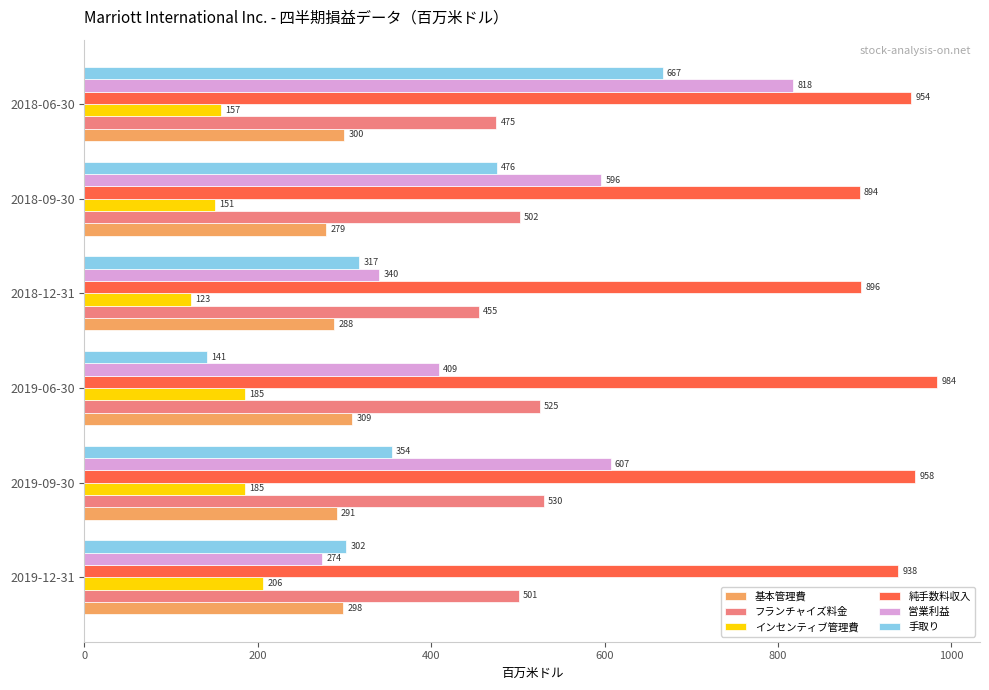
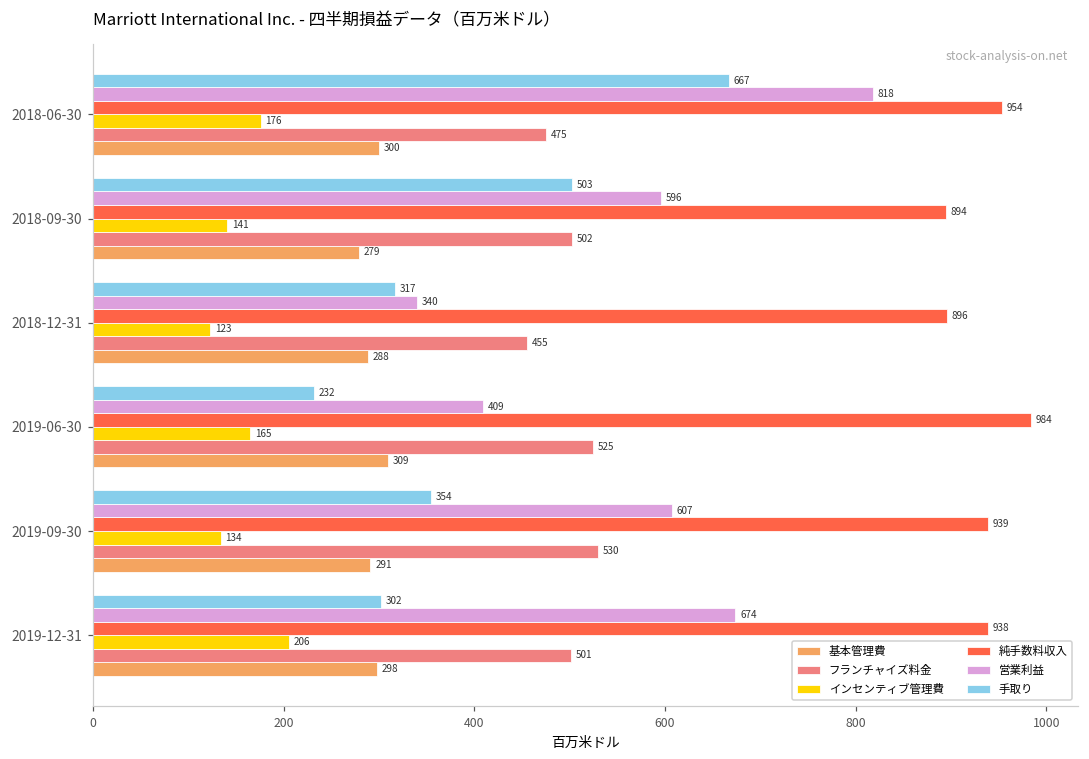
  {
    "インセンティブ管理費": {
-     "2018-06-30": 157,
-     "2018-09-30": 151,
+     "2018-06-30": 176,
+     "2018-09-30": 141,
      "2018-12-31": 123,
-     "2019-06-30": 185,
-     "2019-09-30": 185,
+     "2019-06-30": 165,
+     "2019-09-30": 134,
      "2019-12-31": 206
    },
    "純手数料収入": {
      "2018-06-30": 954,
      "2018-09-30": 894,
      "2018-12-31": 896,
      "2019-06-30": 984,
-     "2019-09-30": 958,
+     "2019-09-30": 939,
      "2019-12-31": 938
    },
    "営業利益": {
      "2018-06-30": 818,
      "2018-09-30": 596,
      "2018-12-31": 340,
      "2019-06-30": 409,
      "2019-09-30": 607,
-     "2019-12-31": 274
+     "2019-12-31": 674
    },
    "手取り": {
      "2018-06-30": 667,
-     "2018-09-30": 476,
+     "2018-09-30": 503,
      "2018-12-31": 317,
-     "2019-06-30": 141,
+     "2019-06-30": 232,
      "2019-09-30": 354,
      "2019-12-31": 302
    }
  }
